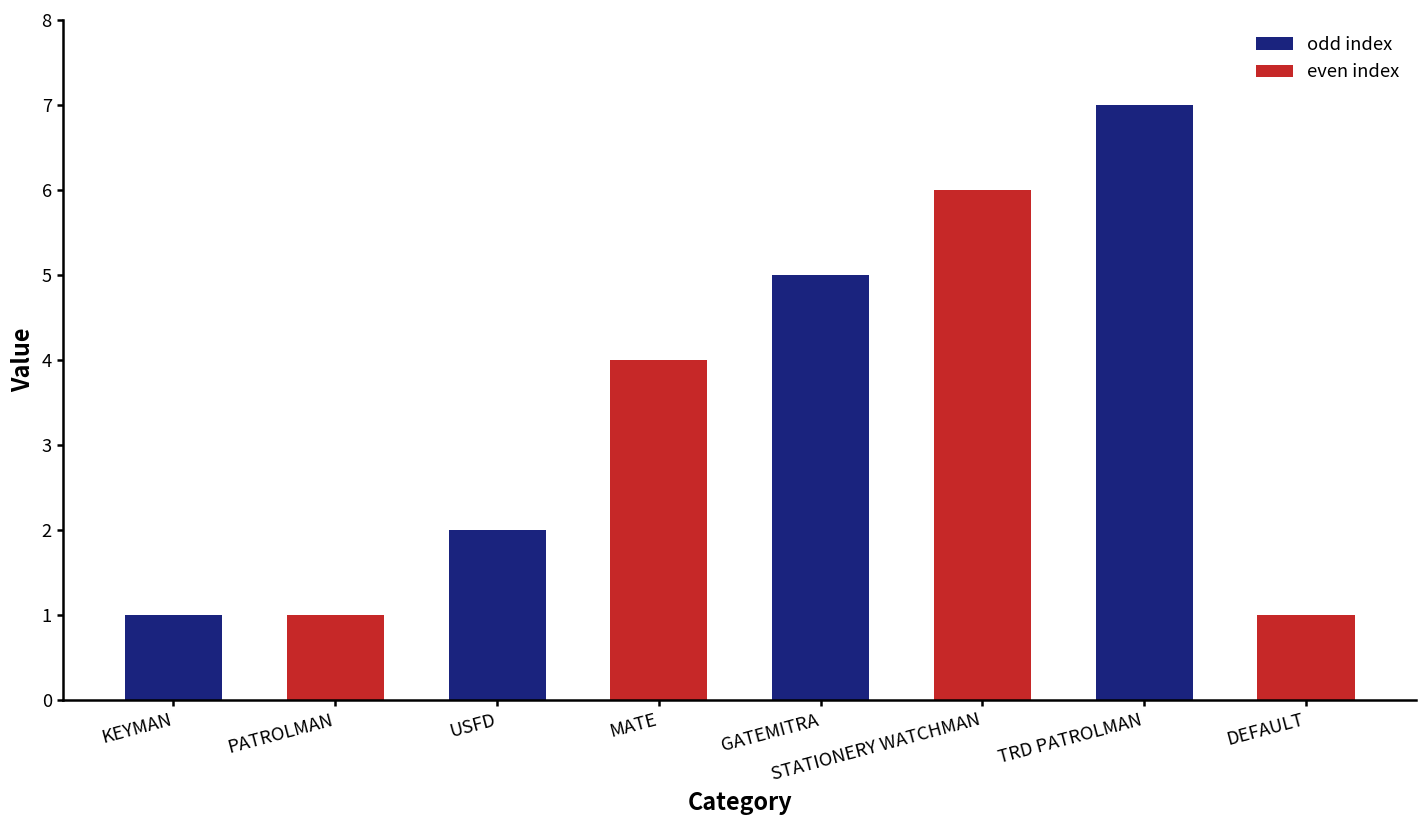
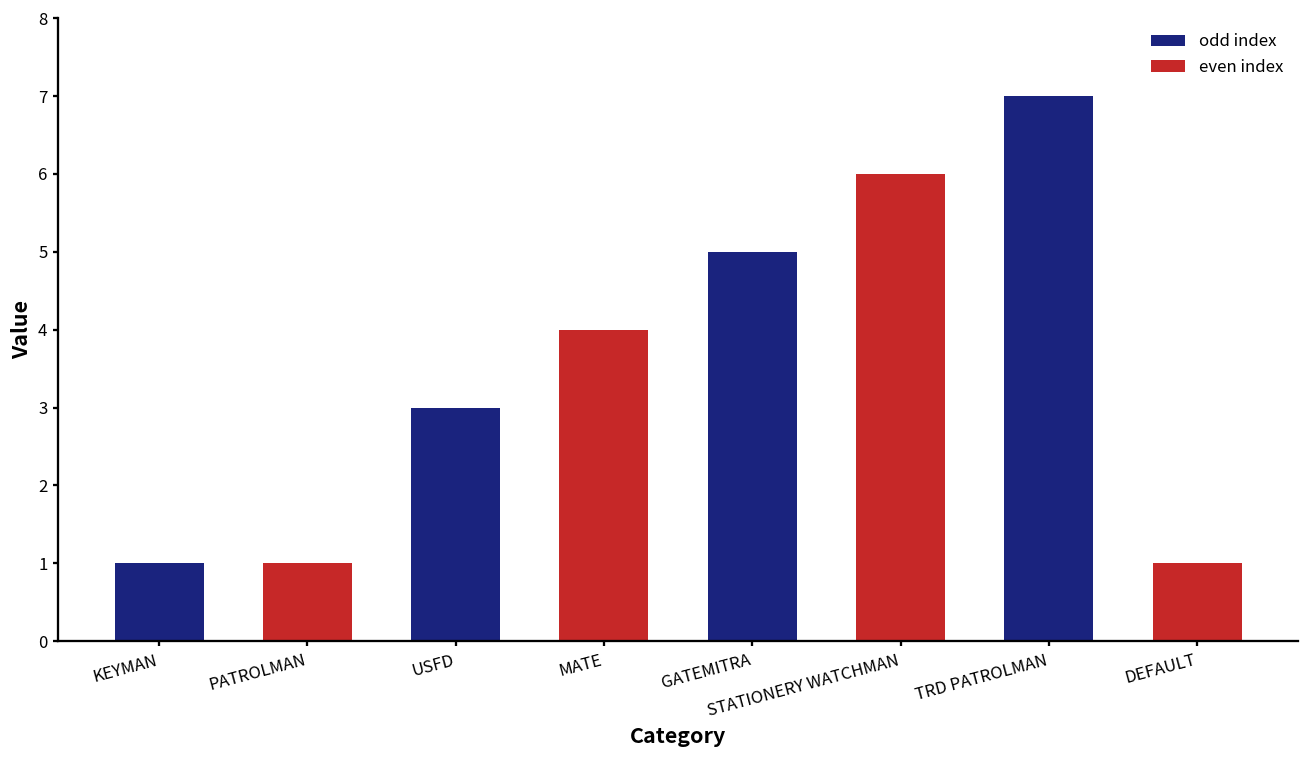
  {
    "KEYMAN": 1,
    "PATROLMAN": 1,
-   "USFD": 2,
+   "USFD": 3,
    "MATE": 4,
    "GATEMITRA": 5,
    "STATIONERY WATCHMAN": 6,
    "TRD PATROLMAN": 7,
    "DEFAULT": 1
  }
